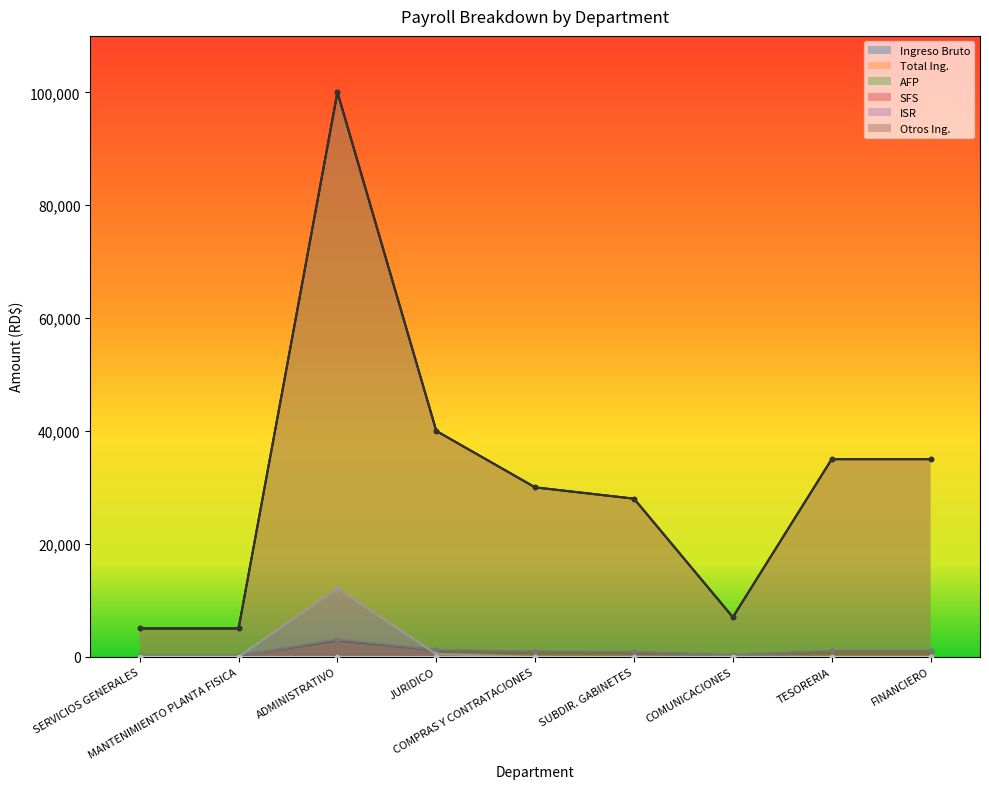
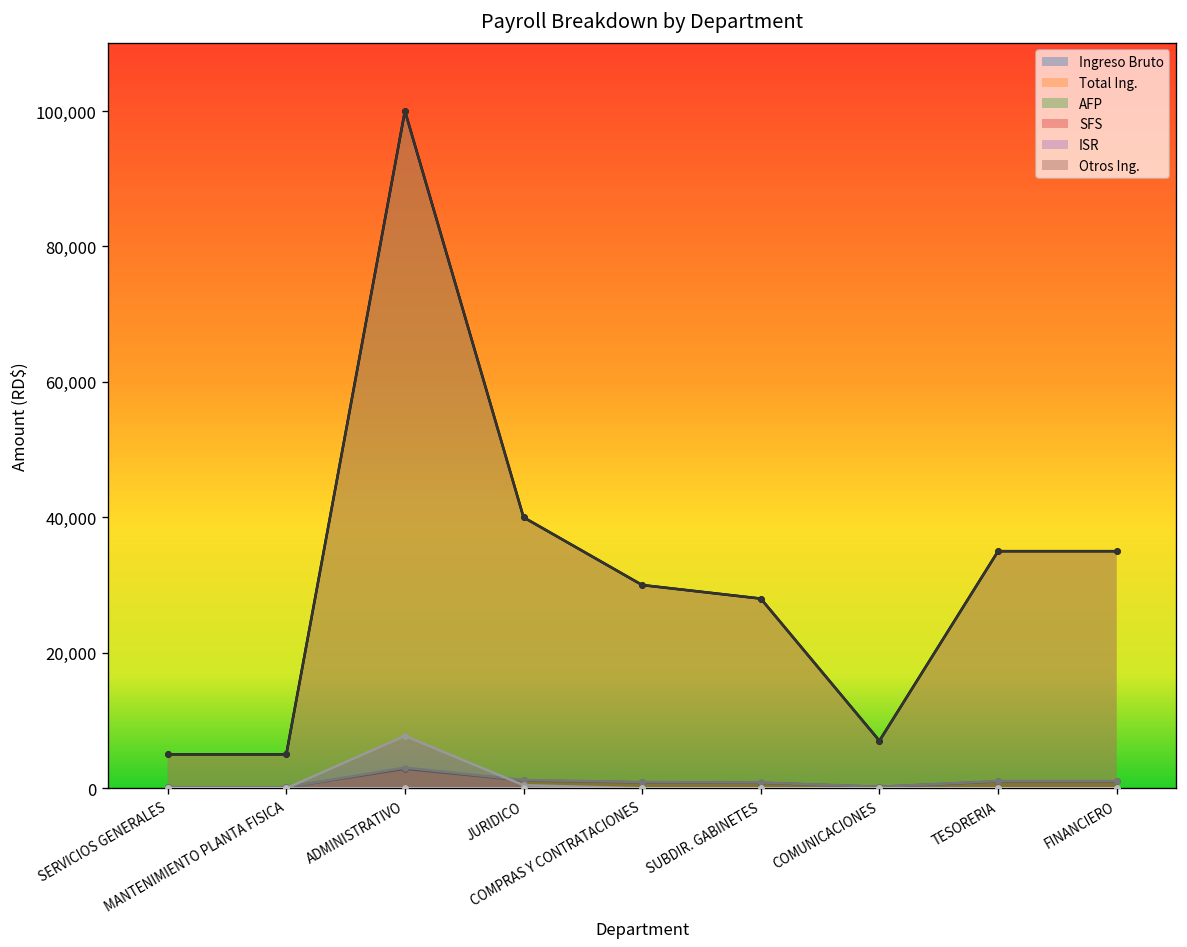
  {
    "ISR": {
-     "ADMINISTRATIVO": "12,000"
+     "ADMINISTRATIVO": "8,000"
    }
  }
